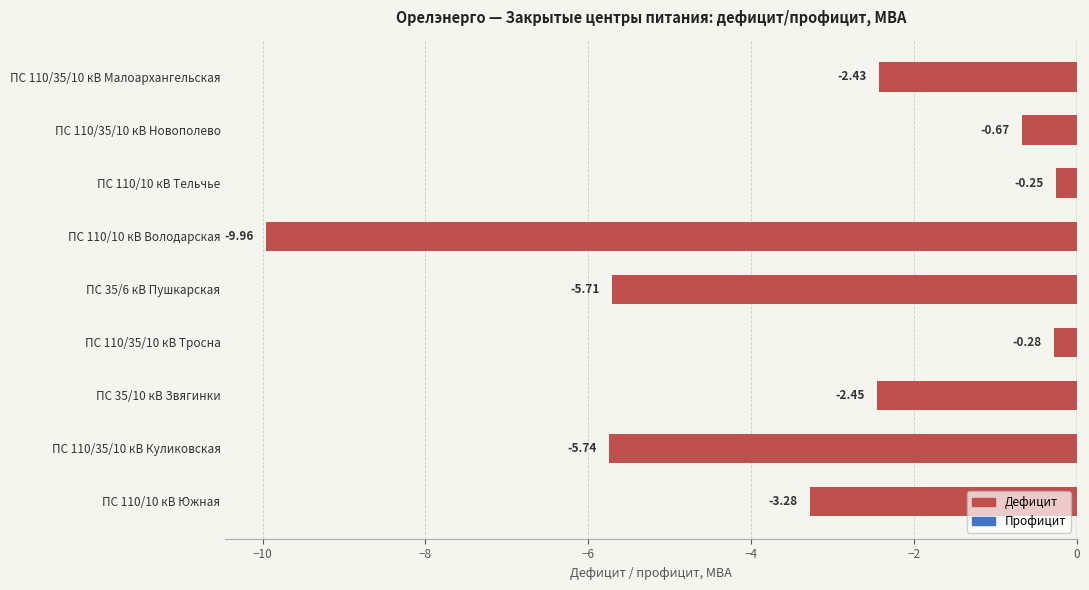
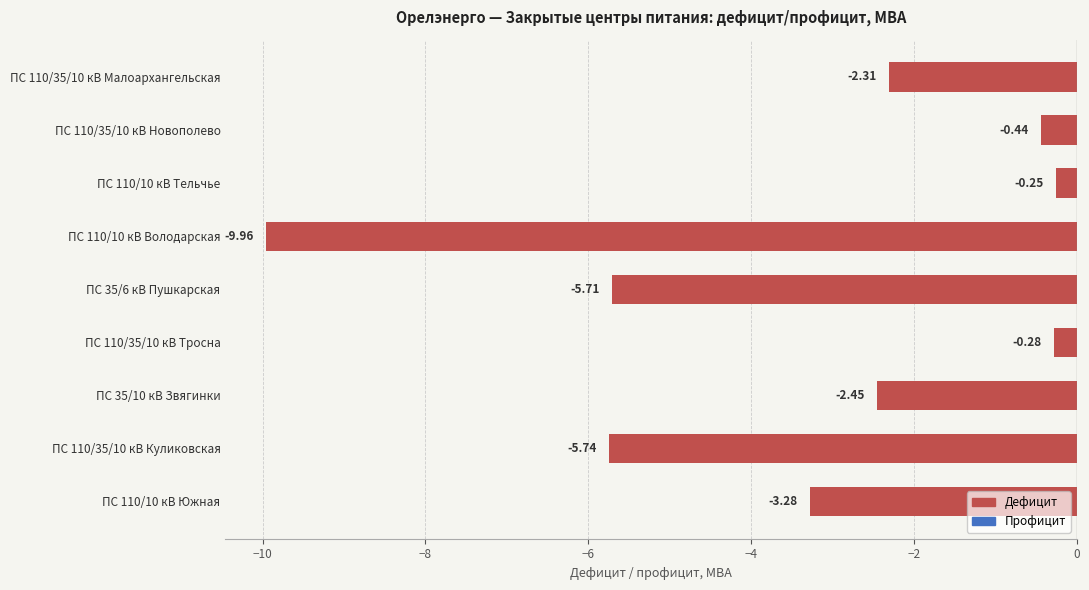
  {
-   "ПС 110/35/10 кВ Малоархангельская": -2.43,
-   "ПС 110/35/10 кВ Новополево": -0.67,
+   "ПС 110/35/10 кВ Малоархангельская": -2.31,
+   "ПС 110/35/10 кВ Новополево": -0.44,
    "ПС 110/10 кВ Тельчье": -0.25,
    "ПС 110/10 кВ Володарская": -9.96,
    "ПС 35/6 кВ Пушкарская": -5.71,
    "ПС 110/35/10 кВ Тросна": -0.28,
    "ПС 35/10 кВ Звягинки": -2.45,
    "ПС 110/35/10 кВ Куликовская": -5.74,
    "ПС 110/10 кВ Южная": -3.28
  }
